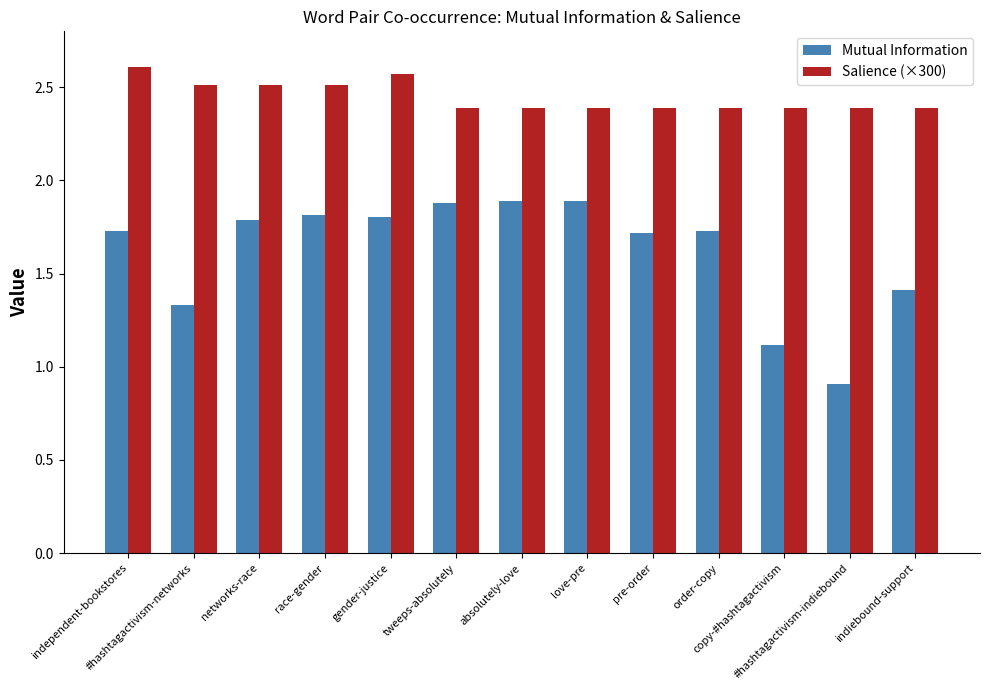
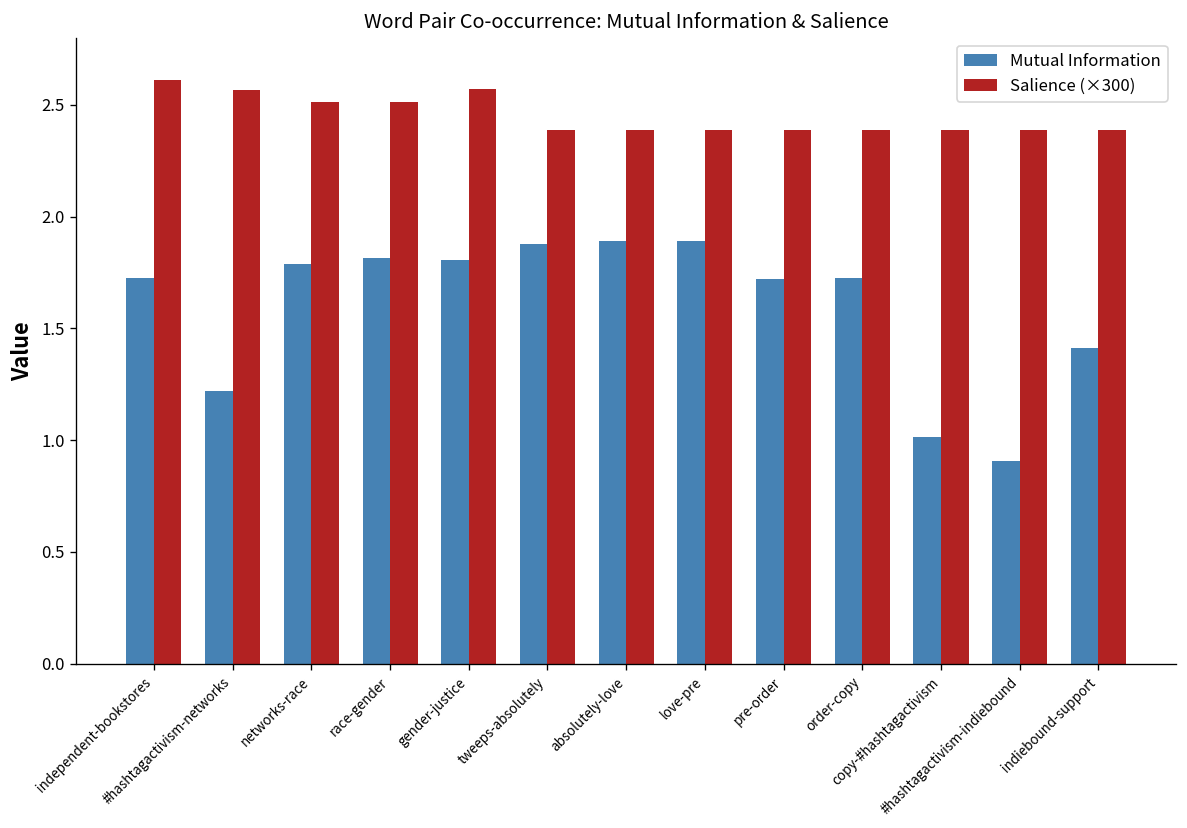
  {
    "Mutual Information": {
      "independent-bookstores": 1.73,
-     "#hashtagactivism-networks": 1.33,
+     "#hashtagactivism-networks": 1.22,
      "networks-race": 1.79,
      "race-gender": 1.82,
      "gender-justice": 1.81,
      "tweeps-absolutely": 1.88,
      "absolutely-love": 1.89,
      "love-pre": 1.89,
      "pre-order": 1.72,
      "order-copy": 1.73,
-     "copy-#hashtagactivism": 1.12,
+     "copy-#hashtagactivism": 1.01,
      "#hashtagactivism-indiebound": 0.91,
      "indiebound-support": 1.41
    },
    "Salience (×300)": {
      "independent-bookstores": 2.61,
-     "#hashtagactivism-networks": 2.51,
+     "#hashtagactivism-networks": 2.57,
      "networks-race": 2.51,
      "race-gender": 2.51,
      "gender-justice": 2.57,
      "tweeps-absolutely": 2.39,
      "absolutely-love": 2.39,
      "love-pre": 2.39,
      "pre-order": 2.39,
      "order-copy": 2.39,
      "copy-#hashtagactivism": 2.39,
      "#hashtagactivism-indiebound": 2.39,
      "indiebound-support": 2.39
    }
  }
